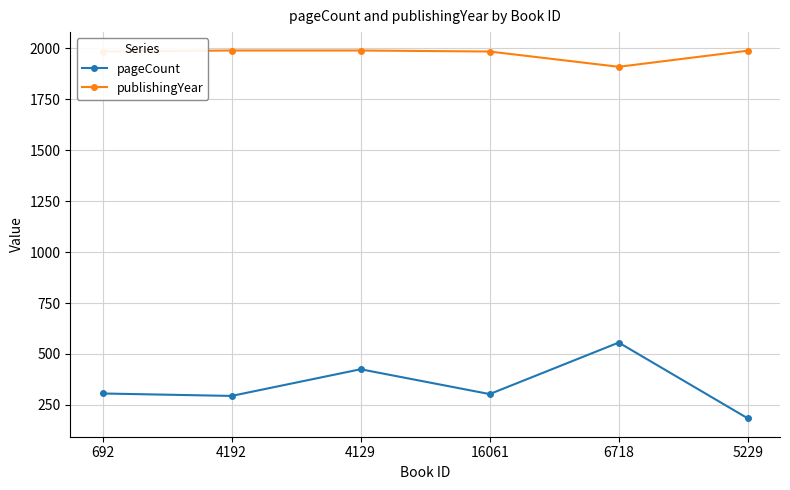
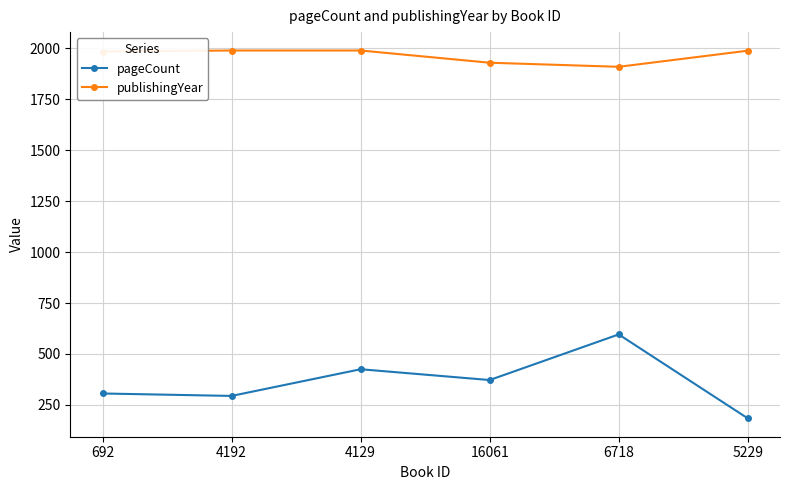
  {
    "pageCount": {
      "692": 310,
      "4192": 290,
      "4129": 430,
-     "16061": 300,
-     "6718": 560,
+     "16061": 370,
+     "6718": 600,
      "5229": 180
    },
    "publishingYear": {
      "4192": 1990,
      "4129": 1990,
-     "16061": 1990,
+     "16061": 1930,
      "6718": 1910,
      "5229": 1990
    }
  }
